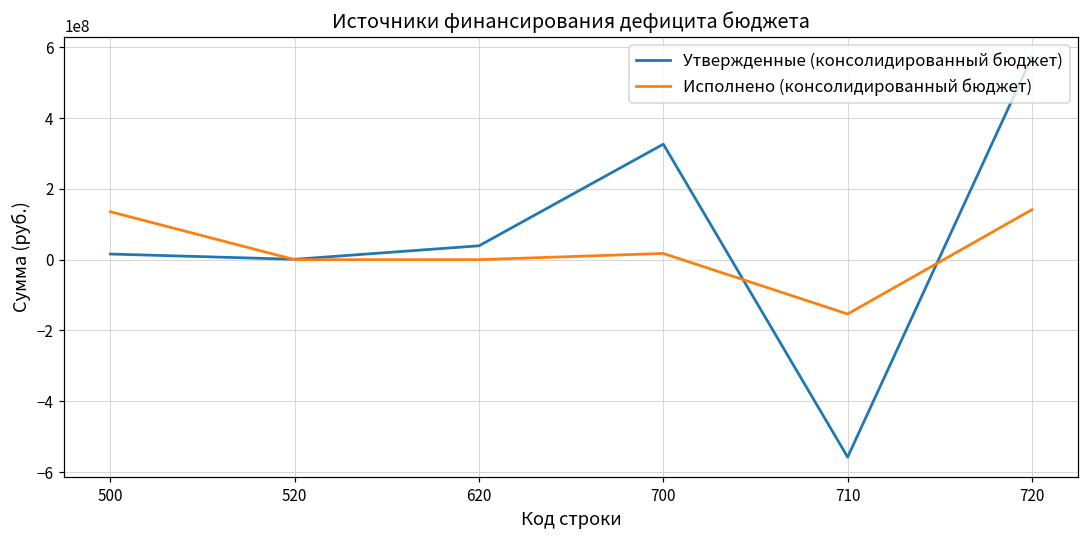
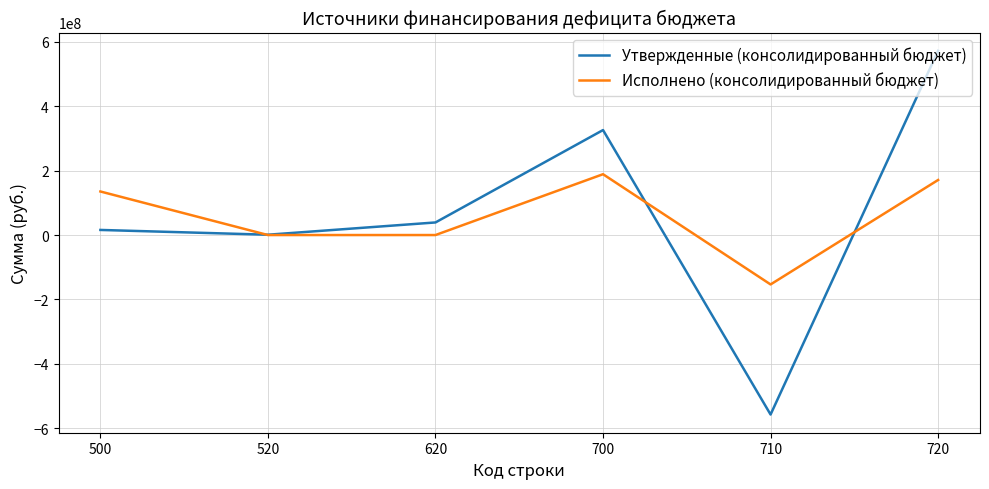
  {
    "Утвержденные (консолидированный бюджет)": {
      "500": 20000000,
      "620": 40000000,
      "700": 330000000,
      "710": -560000000
    },
    "Исполнено (консолидированный бюджет)": {
      "500": 140000000,
      "620": 0,
-     "700": 20000000,
+     "700": 190000000,
      "710": -150000000,
-     "720": 140000000
+     "720": 170000000
    }
  }
